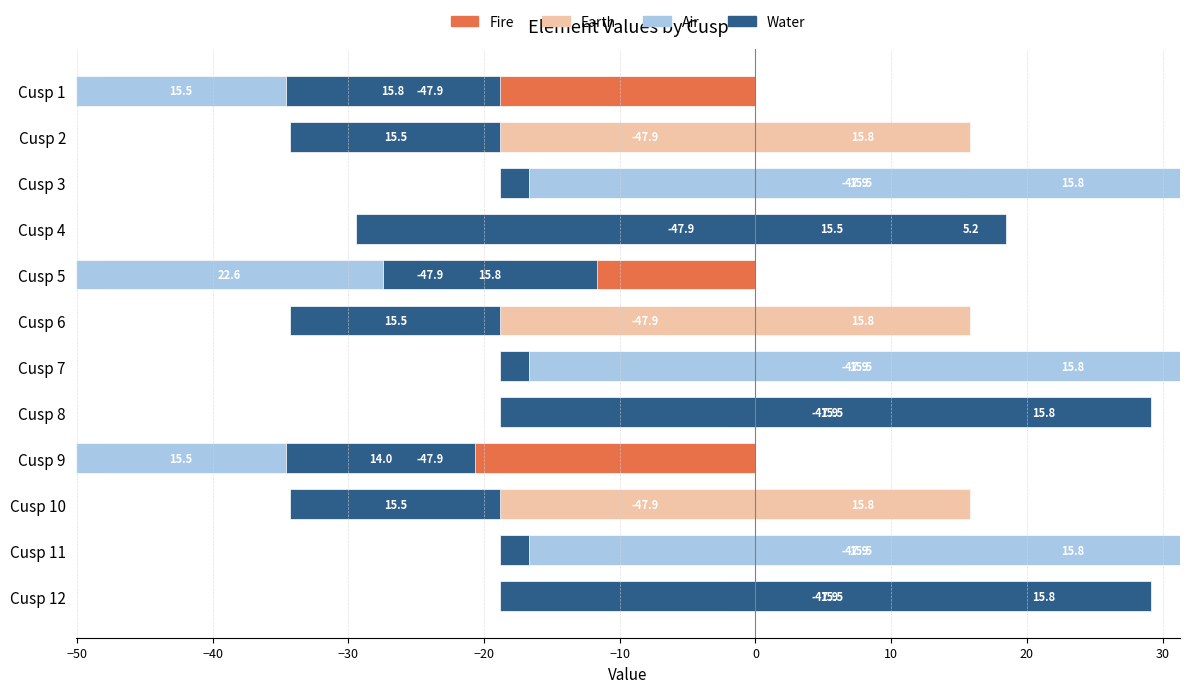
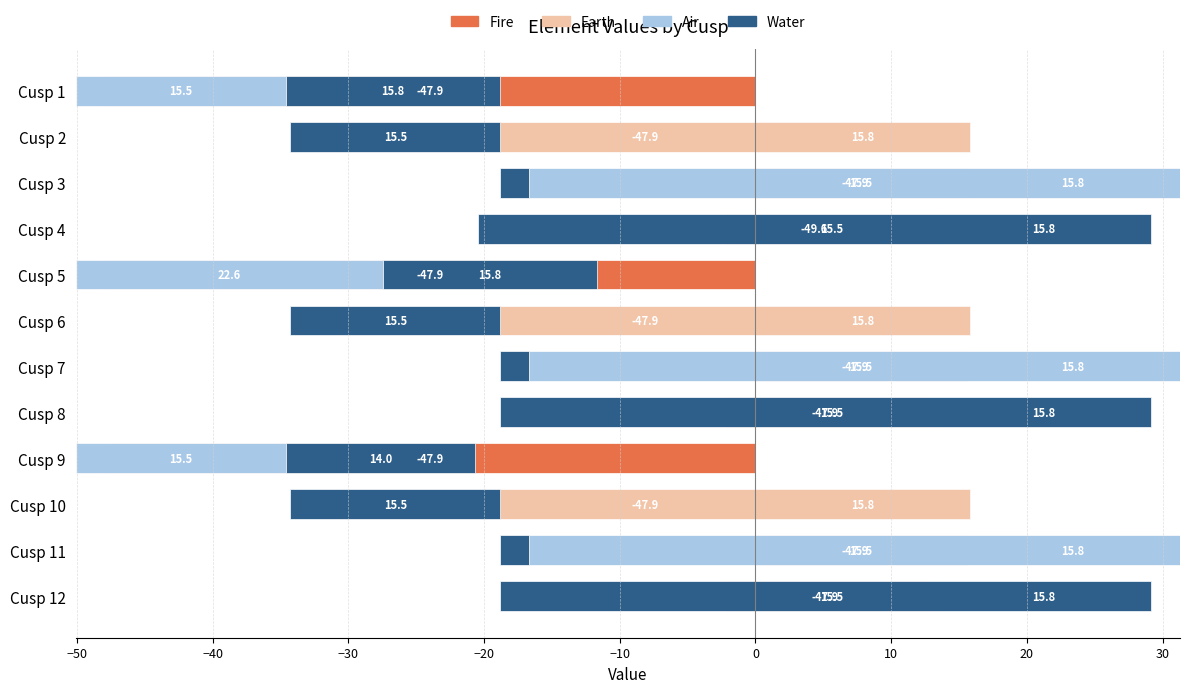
  {
    "Fire": {
      "Cusp 2": 15.8,
      "Cusp 6": 15.8,
      "Cusp 10": 15.8
    },
    "Earth": {
      "Cusp 3": 15.8,
      "Cusp 7": 15.8,
      "Cusp 11": 15.8
    },
    "Air": {
-     "Cusp 4": 5.2,
+     "Cusp 4": 15.8,
      "Cusp 8": 15.8,
      "Cusp 12": 15.8
    },
    "Water": {
-     "Cusp 4": -47.9
+     "Cusp 4": -49.6
    }
  }
